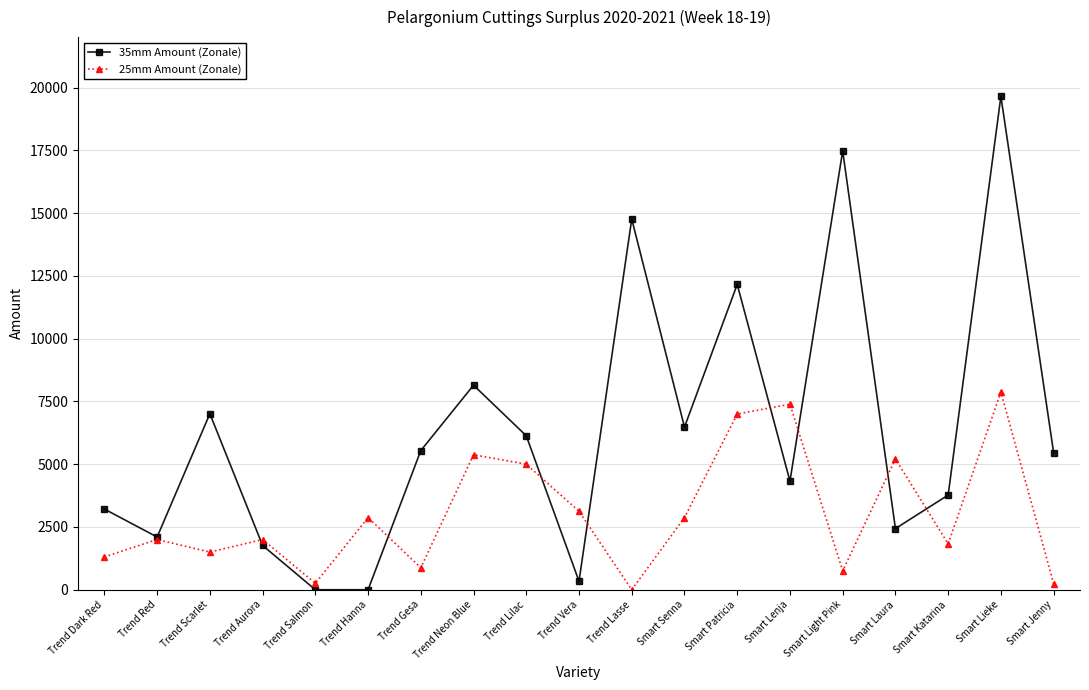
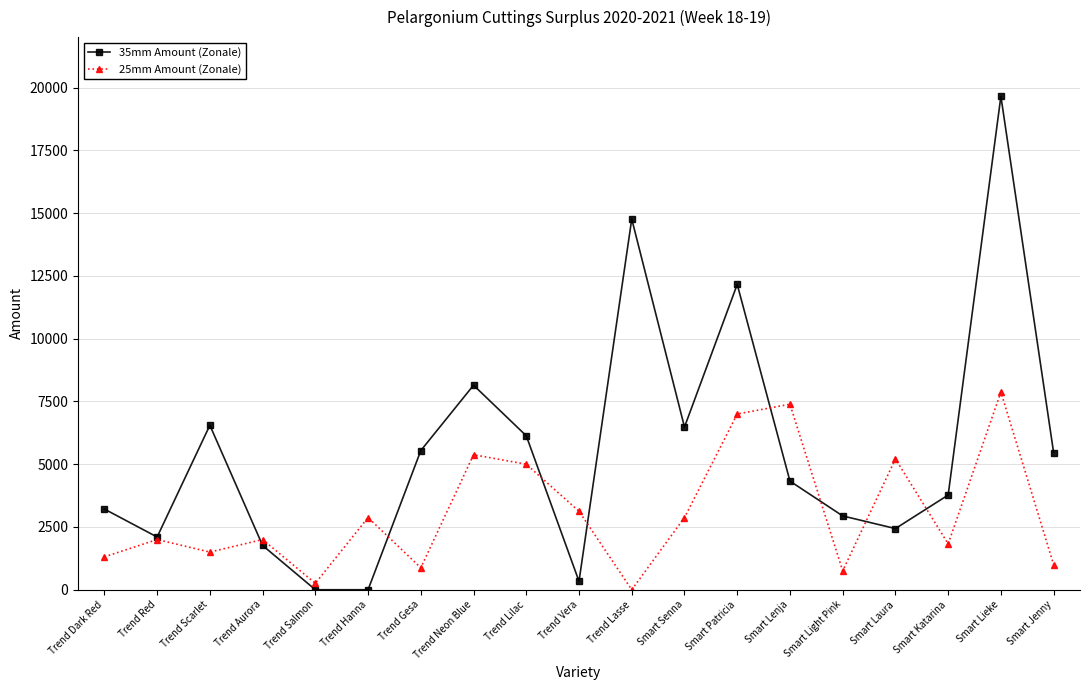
  {
    "35mm Amount (Zonale)": {
      "Trend Dark Red": 3200,
-     "Trend Scarlet": 7000,
+     "Trend Scarlet": 6600,
      "Trend Aurora": 1800,
      "Trend Salmon": 0,
      "Trend Hanna": 0,
      "Trend Gesa": 5500,
      "Trend Neon Blue": 8100,
      "Trend Lilac": 6100,
      "Trend Vera": 300,
      "Trend Lasse": 14800,
      "Smart Senna": 6500,
      "Smart Patricia": 12200,
      "Smart Lenja": 4300,
-     "Smart Light Pink": 17500,
+     "Smart Light Pink": 2900,
      "Smart Laura": 2400,
      "Smart Katarina": 3800,
      "Smart Lieke": 19700,
      "Smart Jenny": 5500
    },
    "25mm Amount (Zonale)": {
      "Trend Dark Red": 1300,
      "Trend Scarlet": 1500,
      "Trend Aurora": 2000,
      "Trend Salmon": 300,
      "Trend Hanna": 2900,
      "Trend Gesa": 900,
      "Trend Neon Blue": 5400,
      "Trend Lilac": 5000,
      "Trend Vera": 3100,
      "Trend Lasse": 0,
      "Smart Senna": 2900,
      "Smart Patricia": 7000,
      "Smart Lenja": 7400,
      "Smart Light Pink": 800,
      "Smart Laura": 5200,
      "Smart Katarina": 1800,
      "Smart Lieke": 7900,
-     "Smart Jenny": 200
+     "Smart Jenny": 1000
    }
  }
